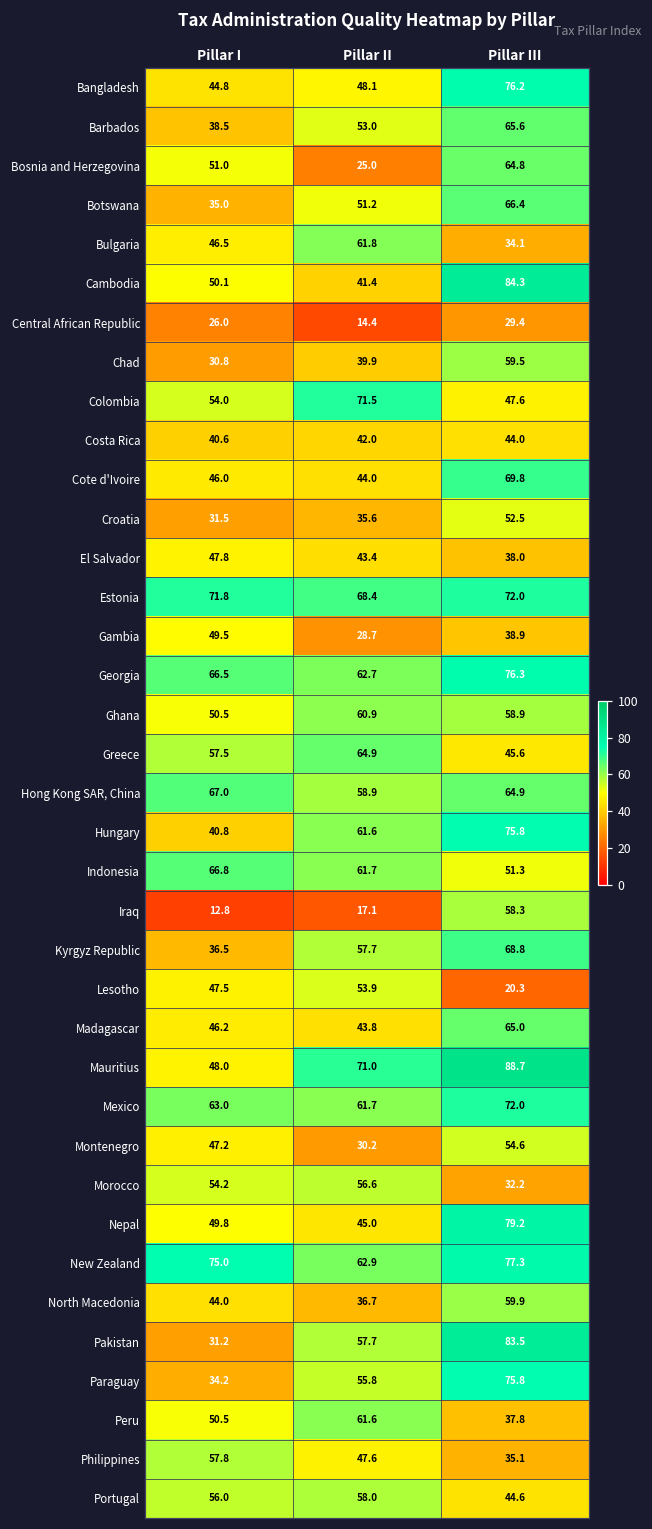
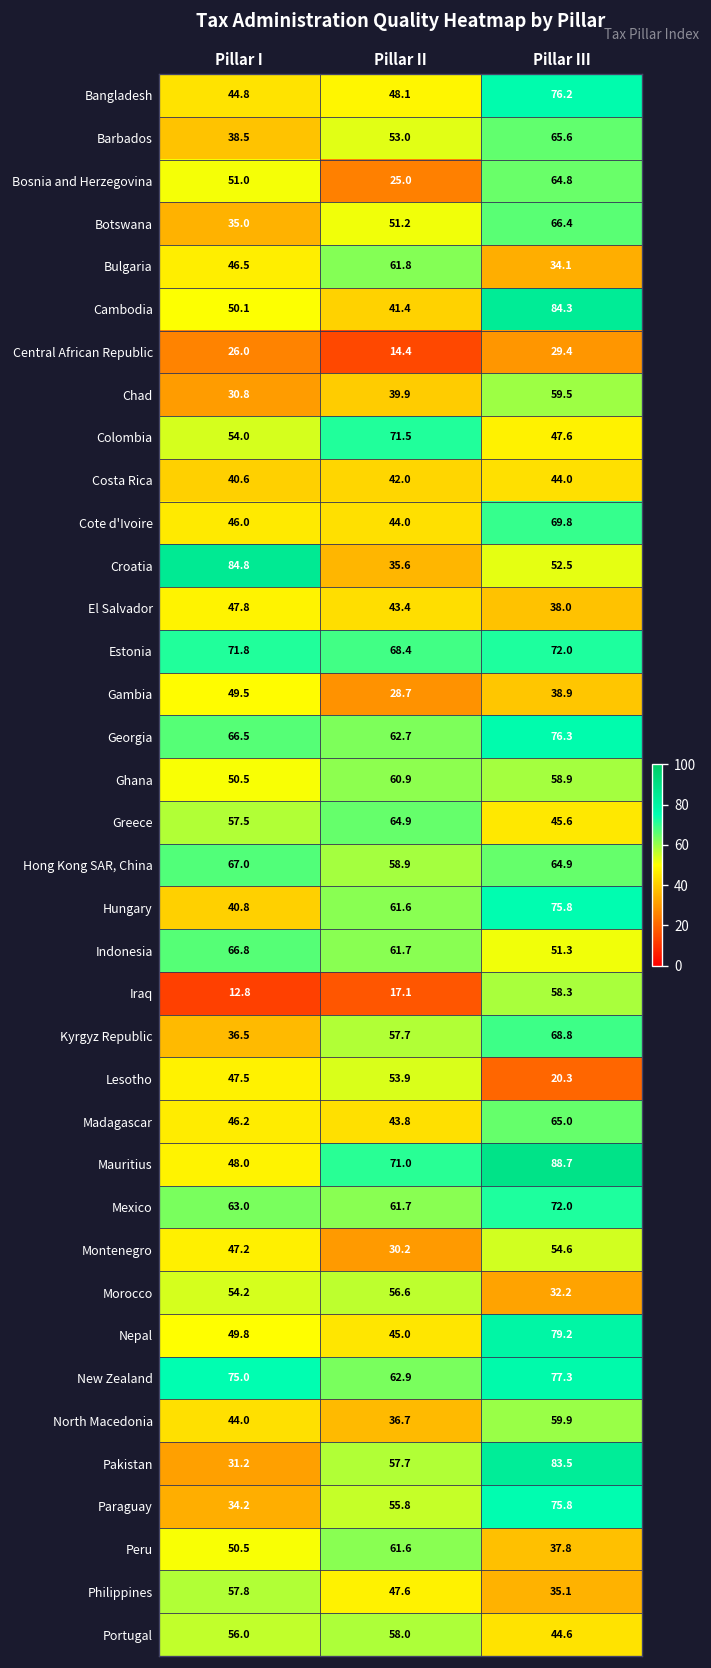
  {
    "Bangladesh": {
      "Pillar I": 44.8,
      "Pillar II": 48.1,
      "Pillar III": 76.2
    },
    "Barbados": {
      "Pillar I": 38.5,
      "Pillar II": 53.0,
      "Pillar III": 65.6
    },
    "Bosnia and Herzegovina": {
      "Pillar I": 51.0,
      "Pillar II": 25.0,
      "Pillar III": 64.8
    },
    "Botswana": {
      "Pillar I": 35.0,
      "Pillar II": 51.2,
      "Pillar III": 66.4
    },
    "Bulgaria": {
      "Pillar I": 46.5,
      "Pillar II": 61.8,
      "Pillar III": 34.1
    },
    "Cambodia": {
      "Pillar I": 50.1,
      "Pillar II": 41.4,
      "Pillar III": 84.3
    },
    "Central African Republic": {
      "Pillar I": 26.0,
      "Pillar II": 14.4,
      "Pillar III": 29.4
    },
    "Chad": {
      "Pillar I": 30.8,
      "Pillar II": 39.9,
      "Pillar III": 59.5
    },
    "Colombia": {
      "Pillar I": 54.0,
      "Pillar II": 71.5,
      "Pillar III": 47.6
    },
    "Costa Rica": {
      "Pillar I": 40.6,
      "Pillar II": 42.0,
      "Pillar III": 44.0
    },
    "Cote d'Ivoire": {
      "Pillar I": 46.0,
      "Pillar II": 44.0,
      "Pillar III": 69.8
    },
    "Croatia": {
-     "Pillar I": 31.5,
+     "Pillar I": 84.8,
      "Pillar II": 35.6,
      "Pillar III": 52.5
    },
    "El Salvador": {
      "Pillar I": 47.8,
      "Pillar II": 43.4,
      "Pillar III": 38.0
    },
    "Estonia": {
      "Pillar I": 71.8,
      "Pillar II": 68.4,
      "Pillar III": 72.0
    },
    "Gambia": {
      "Pillar I": 49.5,
      "Pillar II": 28.7,
      "Pillar III": 38.9
    },
    "Georgia": {
      "Pillar I": 66.5,
      "Pillar II": 62.7,
      "Pillar III": 76.3
    },
    "Ghana": {
      "Pillar I": 50.5,
      "Pillar II": 60.9,
      "Pillar III": 58.9
    },
    "Greece": {
      "Pillar I": 57.5,
      "Pillar II": 64.9,
      "Pillar III": 45.6
    },
    "Hong Kong SAR, China": {
      "Pillar I": 67.0,
      "Pillar II": 58.9,
      "Pillar III": 64.9
    },
    "Hungary": {
      "Pillar I": 40.8,
      "Pillar II": 61.6,
      "Pillar III": 75.8
    },
    "Indonesia": {
      "Pillar I": 66.8,
      "Pillar II": 61.7,
      "Pillar III": 51.3
    },
    "Iraq": {
      "Pillar I": 12.8,
      "Pillar II": 17.1,
      "Pillar III": 58.3
    },
    "Kyrgyz Republic": {
      "Pillar I": 36.5,
      "Pillar II": 57.7,
      "Pillar III": 68.8
    },
    "Lesotho": {
      "Pillar I": 47.5,
      "Pillar II": 53.9,
      "Pillar III": 20.3
    },
    "Madagascar": {
      "Pillar I": 46.2,
      "Pillar II": 43.8,
      "Pillar III": 65.0
    },
    "Mauritius": {
      "Pillar I": 48.0,
      "Pillar II": 71.0,
      "Pillar III": 88.7
    },
    "Mexico": {
      "Pillar I": 63.0,
      "Pillar II": 61.7,
      "Pillar III": 72.0
    },
    "Montenegro": {
      "Pillar I": 47.2,
      "Pillar II": 30.2,
      "Pillar III": 54.6
    },
    "Morocco": {
      "Pillar I": 54.2,
      "Pillar II": 56.6,
      "Pillar III": 32.2
    },
    "Nepal": {
      "Pillar I": 49.8,
      "Pillar II": 45.0,
      "Pillar III": 79.2
    },
    "New Zealand": {
      "Pillar I": 75.0,
      "Pillar II": 62.9,
      "Pillar III": 77.3
    },
    "North Macedonia": {
      "Pillar I": 44.0,
      "Pillar II": 36.7,
      "Pillar III": 59.9
    },
    "Pakistan": {
      "Pillar I": 31.2,
      "Pillar II": 57.7,
      "Pillar III": 83.5
    },
    "Paraguay": {
      "Pillar I": 34.2,
      "Pillar II": 55.8,
      "Pillar III": 75.8
    },
    "Peru": {
      "Pillar I": 50.5,
      "Pillar II": 61.6,
      "Pillar III": 37.8
    },
    "Philippines": {
      "Pillar I": 57.8,
      "Pillar II": 47.6,
      "Pillar III": 35.1
    },
    "Portugal": {
      "Pillar I": 56.0,
      "Pillar II": 58.0,
      "Pillar III": 44.6
    }
  }
